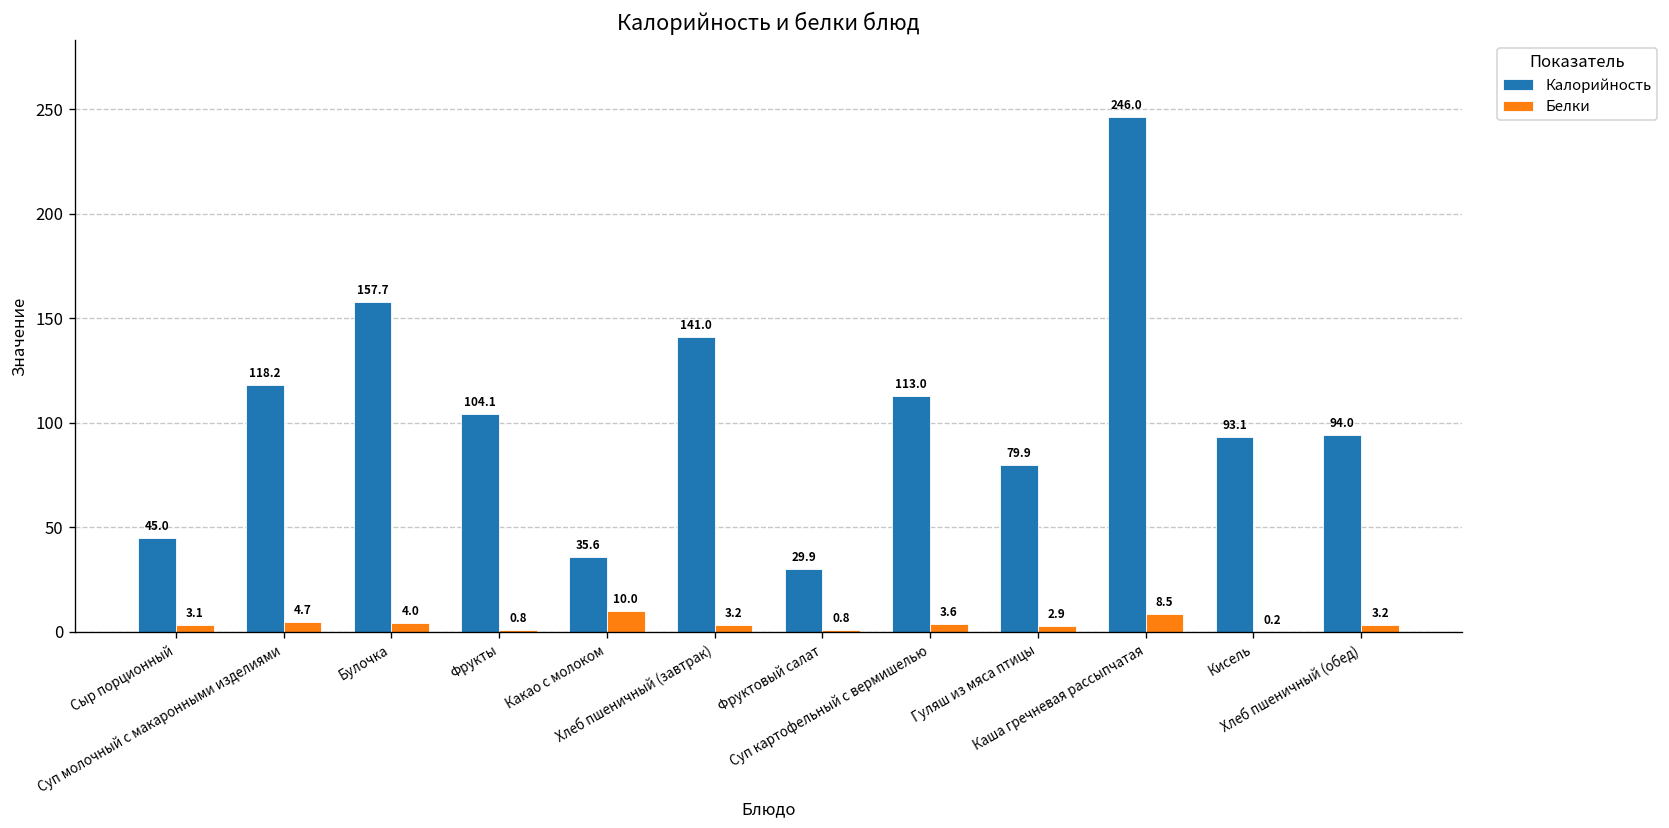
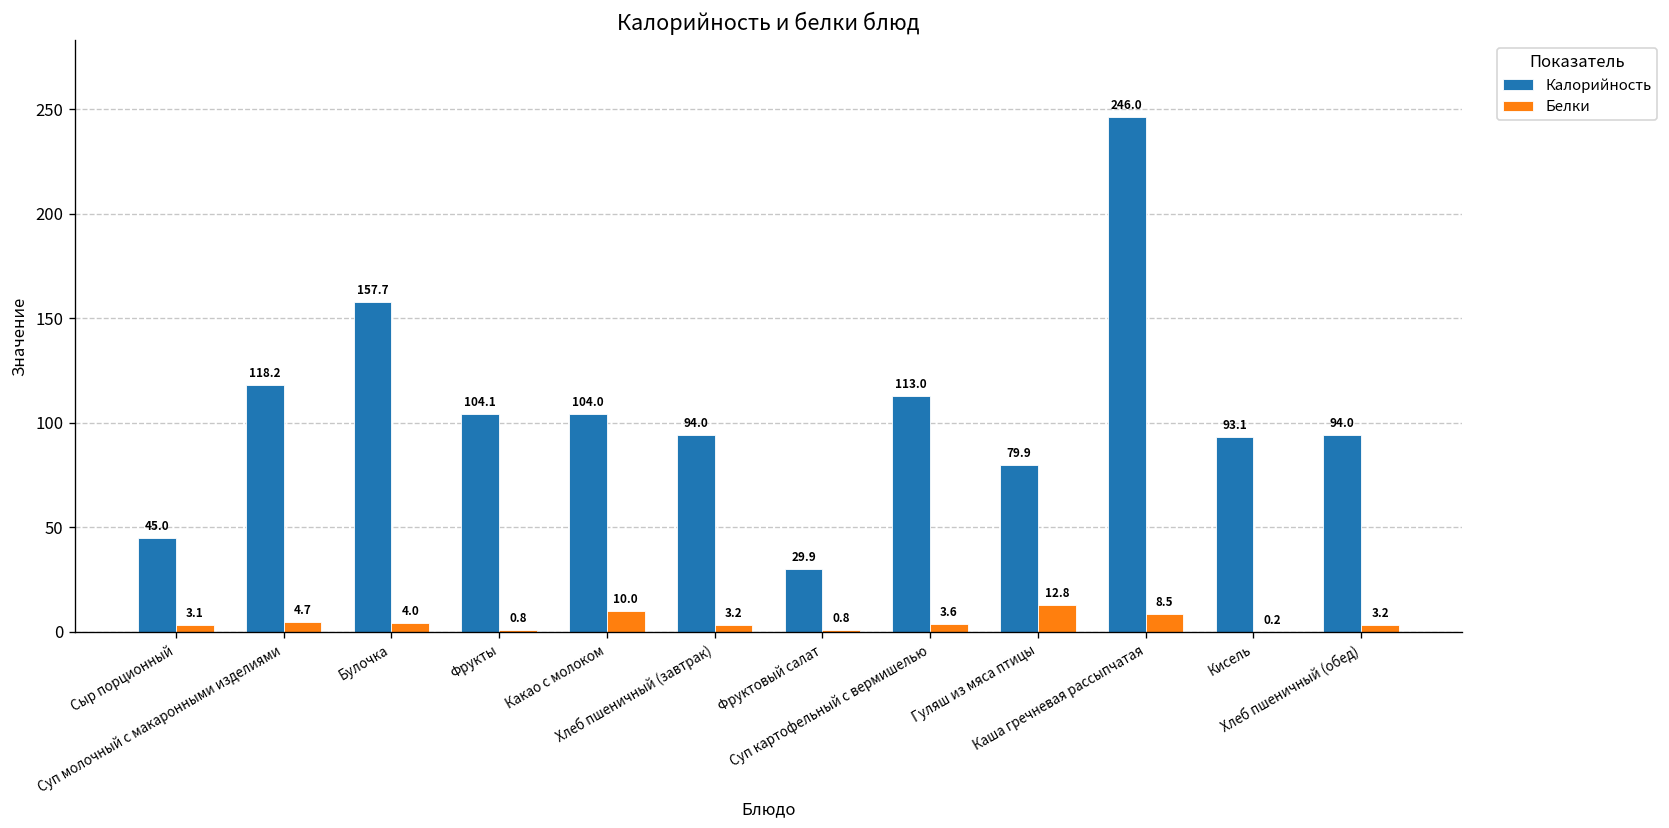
  {
    "Калорийность": {
      "Сыр порционный": 45.0,
      "Суп молочный с макаронными изделиями": 118.2,
      "Булочка": 157.7,
      "Фрукты": 104.1,
-     "Какао с молоком": 35.6,
-     "Хлеб пшеничный (завтрак)": 141.0,
+     "Какао с молоком": 104.0,
+     "Хлеб пшеничный (завтрак)": 94.0,
      "Фруктовый салат": 29.9,
      "Суп картофельный с вермишелью": 113.0,
      "Гуляш из мяса птицы": 79.9,
      "Каша гречневая рассыпчатая": 246.0,
      "Кисель": 93.1,
      "Хлеб пшеничный (обед)": 94.0
    },
    "Белки": {
      "Сыр порционный": 3.1,
      "Суп молочный с макаронными изделиями": 4.7,
      "Булочка": 4.0,
      "Фрукты": 0.8,
      "Какао с молоком": 10.0,
      "Хлеб пшеничный (завтрак)": 3.2,
      "Фруктовый салат": 0.8,
      "Суп картофельный с вермишелью": 3.6,
-     "Гуляш из мяса птицы": 2.9,
+     "Гуляш из мяса птицы": 12.8,
      "Каша гречневая рассыпчатая": 8.5,
      "Кисель": 0.2,
      "Хлеб пшеничный (обед)": 3.2
    }
  }
